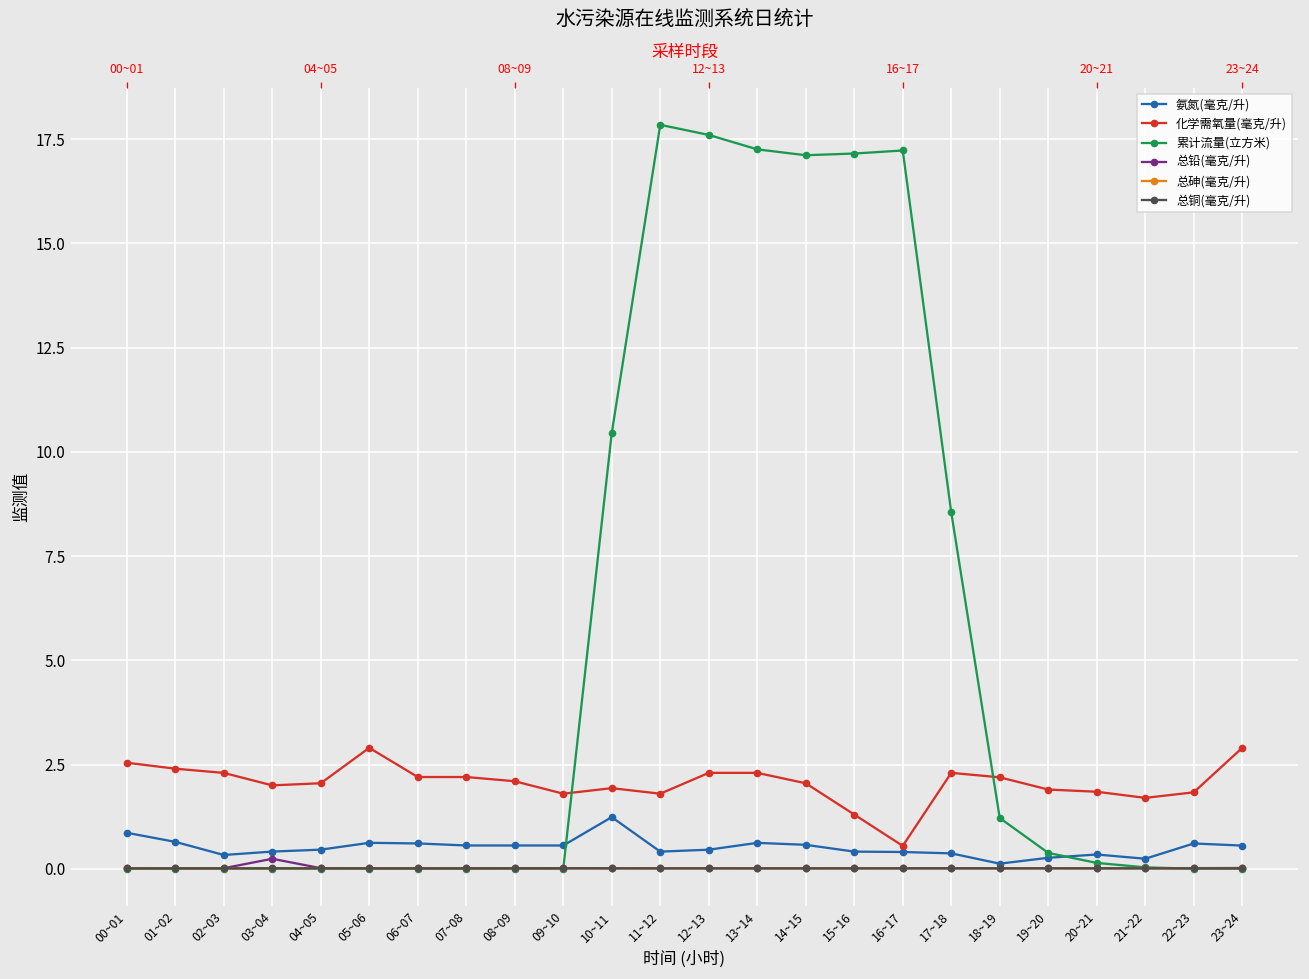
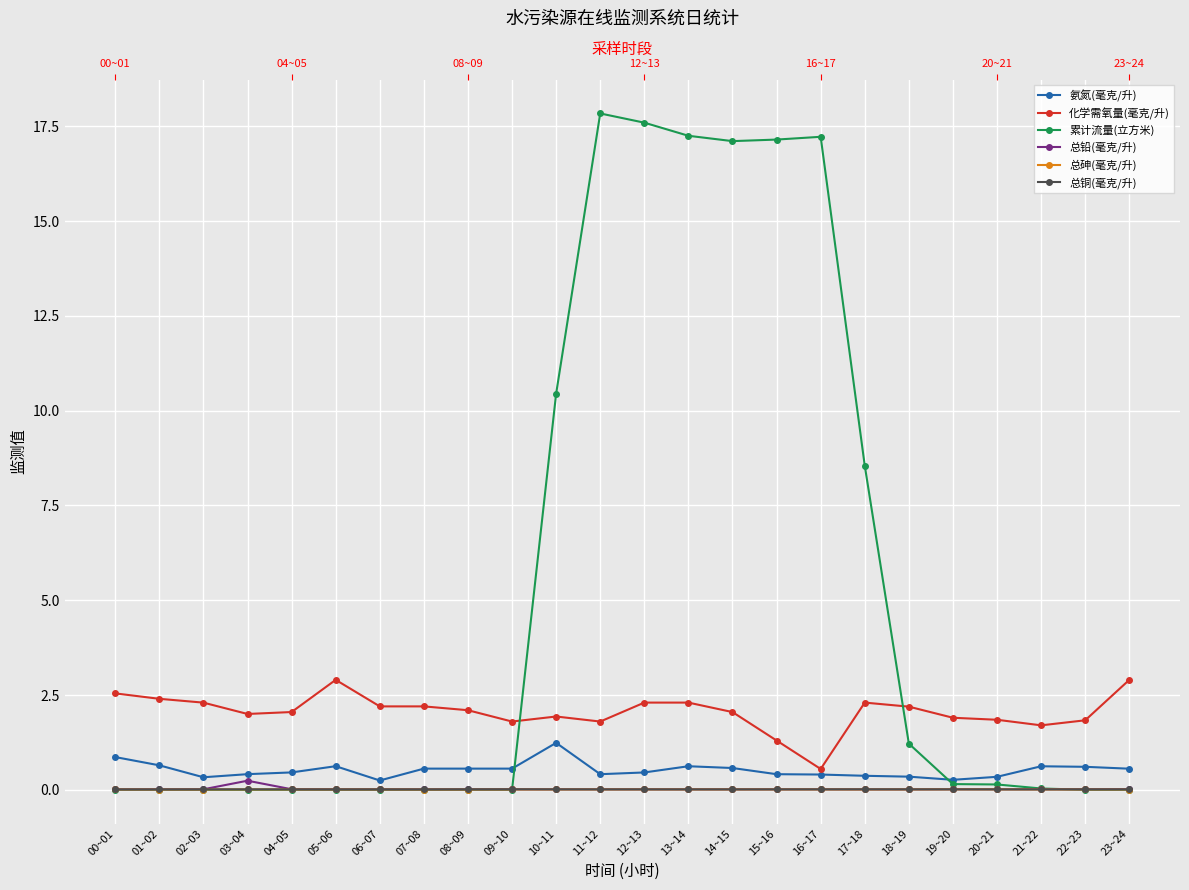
  {
    "氨氮(毫克/升)": {
      "00~01": 0.9,
      "01~02": 0.6,
      "02~03": 0.3,
      "03~04": 0.4,
      "04~05": 0.5,
      "05~06": 0.6,
-     "06~07": 0.6,
+     "06~07": 0.2,
      "07~08": 0.6,
      "08~09": 0.6,
      "09~10": 0.6,
      "10~11": 1.2,
      "11~12": 0.4,
      "12~13": 0.5,
      "13~14": 0.6,
      "14~15": 0.6,
      "15~16": 0.4,
      "16~17": 0.4,
      "17~18": 0.4,
-     "18~19": 0.1,
+     "18~19": 0.3,
      "19~20": 0.3,
      "20~21": 0.3,
-     "21~22": 0.2,
+     "21~22": 0.6,
      "22~23": 0.6,
      "23~24": 0.6
    },
    "化学需氧量(毫克/升)": {
      "00~01": 2.5,
      "01~02": 2.4,
      "02~03": 2.3,
      "03~04": 2.0,
      "04~05": 2.1,
      "05~06": 2.9,
      "06~07": 2.2,
      "07~08": 2.2,
      "08~09": 2.1,
      "09~10": 1.8,
      "10~11": 1.9,
      "11~12": 1.8,
      "12~13": 2.3,
      "13~14": 2.3,
      "14~15": 2.1,
      "15~16": 1.3,
      "16~17": 0.5,
      "17~18": 2.3,
      "18~19": 2.2,
      "19~20": 1.9,
      "20~21": 1.8,
      "21~22": 1.7,
      "22~23": 1.8,
      "23~24": 2.9
    },
    "累计流量(立方米)": {
      "10~11": 10.5,
      "11~12": 17.8,
      "12~13": 17.6,
      "13~14": 17.3,
      "14~15": 17.1,
      "15~16": 17.2,
      "16~17": 17.2,
      "17~18": 8.6,
      "18~19": 1.2,
-     "19~20": 0.4,
+     "19~20": 0.2,
      "20~21": 0.1
    },
    "总铅(毫克/升)": {
      "03~04": 0.2
    }
  }
